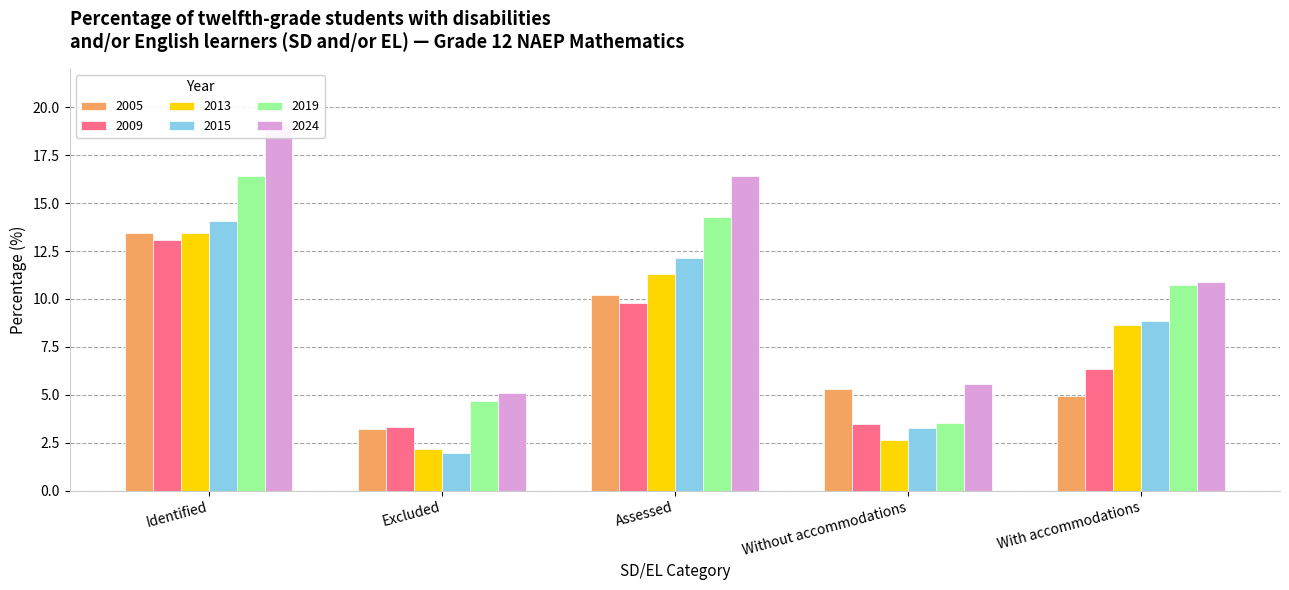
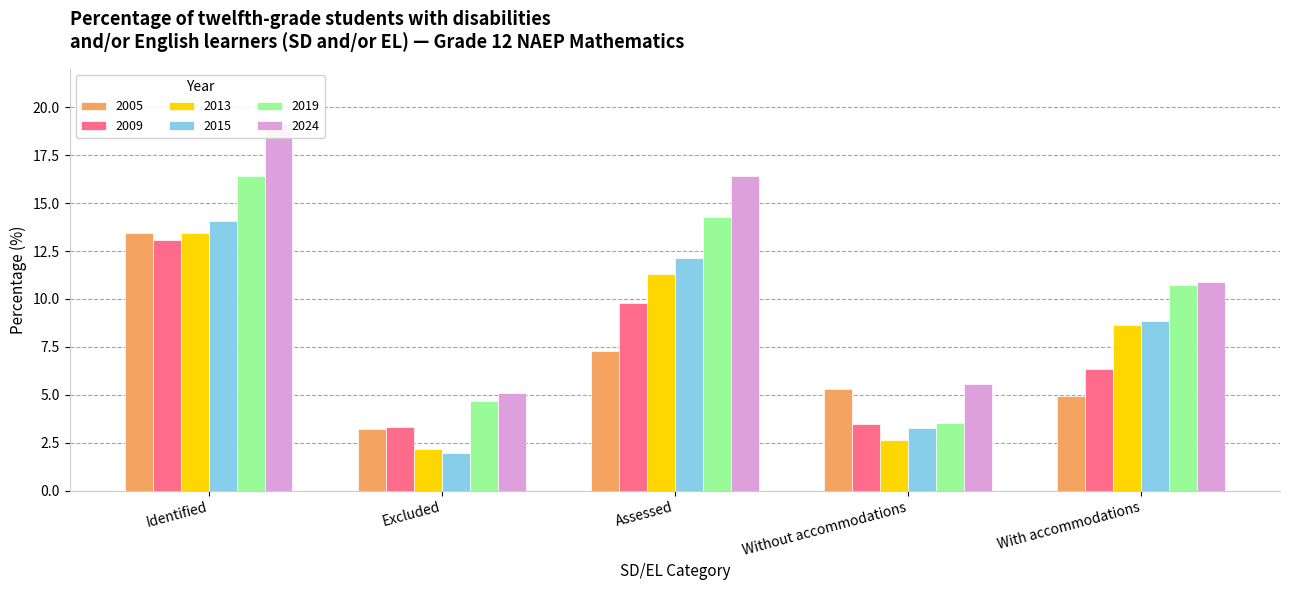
  {
    "2005": {
      "Identified": 13.4,
      "Excluded": 3.2,
-     "Assessed": 10.2,
+     "Assessed": 7.3,
      "Without accommodations": 5.3,
      "With accommodations": 4.9
    },
    "2009": {
      "Identified": 13.1,
      "Excluded": 3.3,
      "Assessed": 9.8,
      "Without accommodations": 3.5,
      "With accommodations": 6.3
    },
    "2013": {
      "Identified": 13.5,
      "Excluded": 2.2,
      "Assessed": 11.3,
      "Without accommodations": 2.7,
      "With accommodations": 8.6
    },
    "2015": {
      "Identified": 14.1,
      "Excluded": 1.9,
      "Assessed": 12.1,
      "Without accommodations": 3.3,
      "With accommodations": 8.8
    },
    "2019": {
      "Identified": 16.4,
      "Excluded": 4.7,
      "Assessed": 14.3,
      "Without accommodations": 3.5,
      "With accommodations": 10.7
    },
    "2024": {
      "Excluded": 5.1,
      "Assessed": 16.4,
      "Without accommodations": 5.6,
      "With accommodations": 10.9
    }
  }
